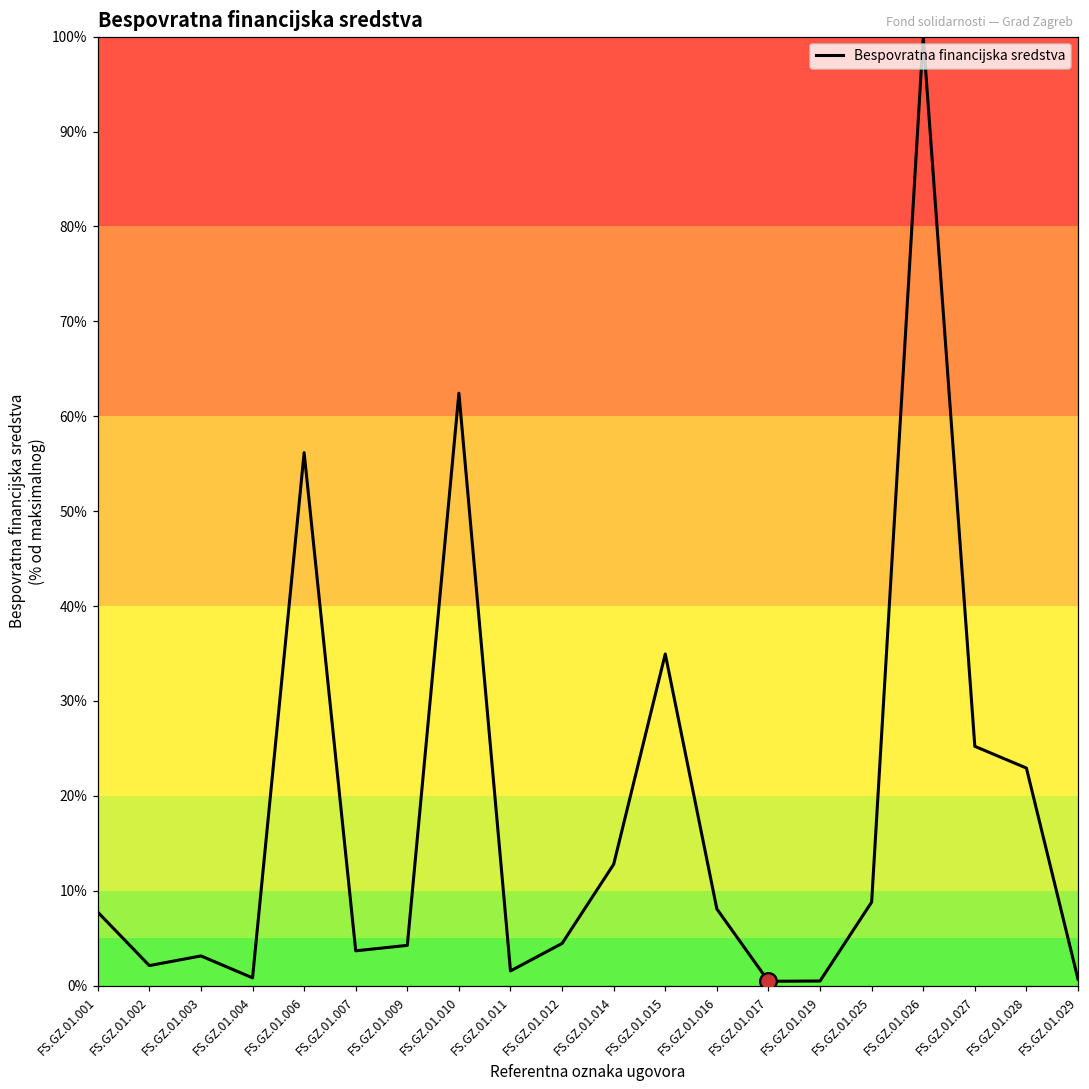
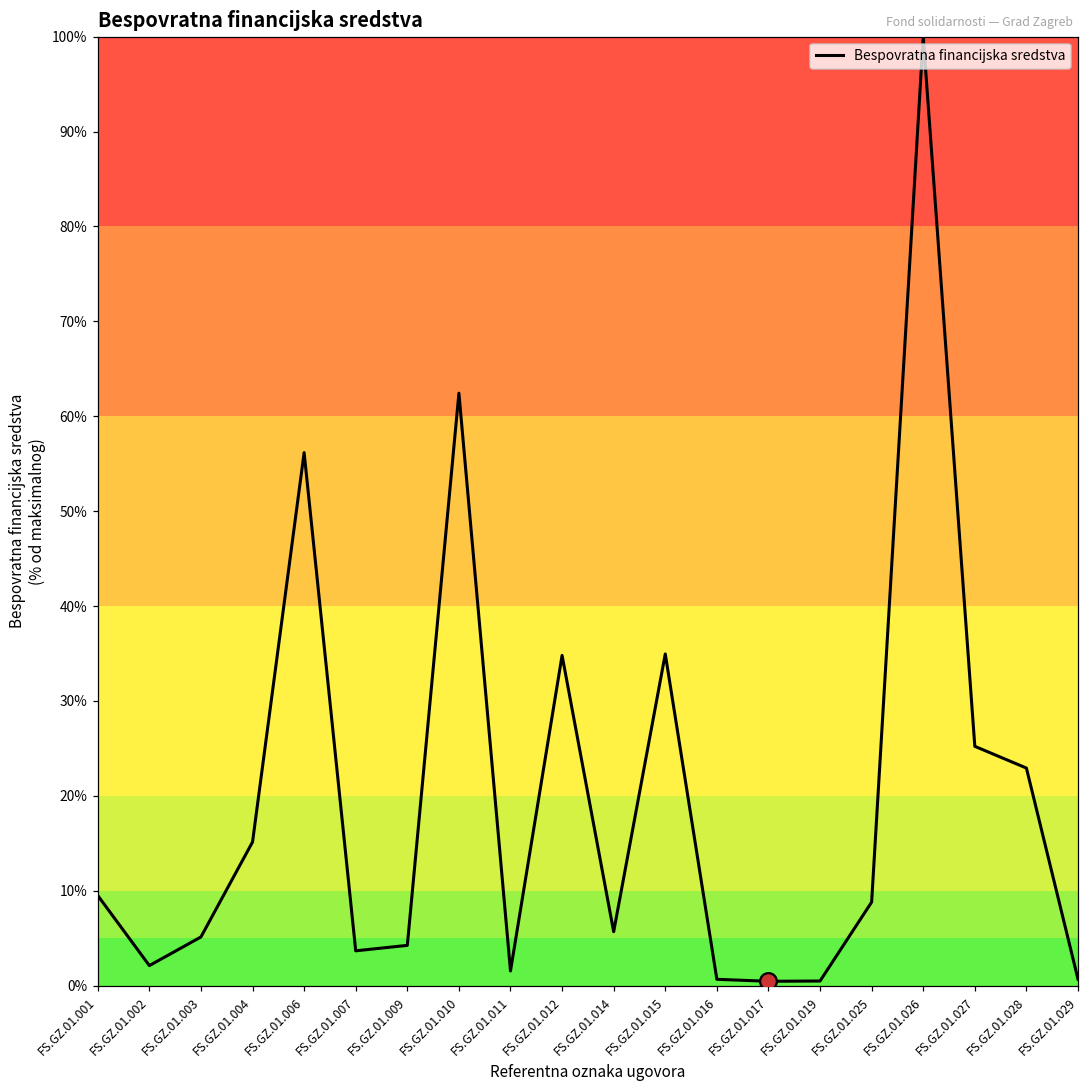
  {
    "Bespovratna financijska sredstva": {
-     "FS.GZ.01.001": "8%",
+     "FS.GZ.01.001": "9%",
      "FS.GZ.01.002": "2%",
-     "FS.GZ.01.003": "3%",
-     "FS.GZ.01.004": "1%",
+     "FS.GZ.01.003": "5%",
+     "FS.GZ.01.004": "15%",
      "FS.GZ.01.006": "56%",
      "FS.GZ.01.007": "4%",
      "FS.GZ.01.009": "4%",
      "FS.GZ.01.010": "62%",
      "FS.GZ.01.011": "2%",
-     "FS.GZ.01.012": "4%",
-     "FS.GZ.01.014": "13%",
+     "FS.GZ.01.012": "35%",
+     "FS.GZ.01.014": "6%",
      "FS.GZ.01.015": "35%",
-     "FS.GZ.01.016": "8%",
+     "FS.GZ.01.016": "1%",
      "FS.GZ.01.019": "0%",
      "FS.GZ.01.025": "9%",
      "FS.GZ.01.026": "100%",
      "FS.GZ.01.027": "25%",
      "FS.GZ.01.028": "23%",
      "FS.GZ.01.029": "1%"
    }
  }
